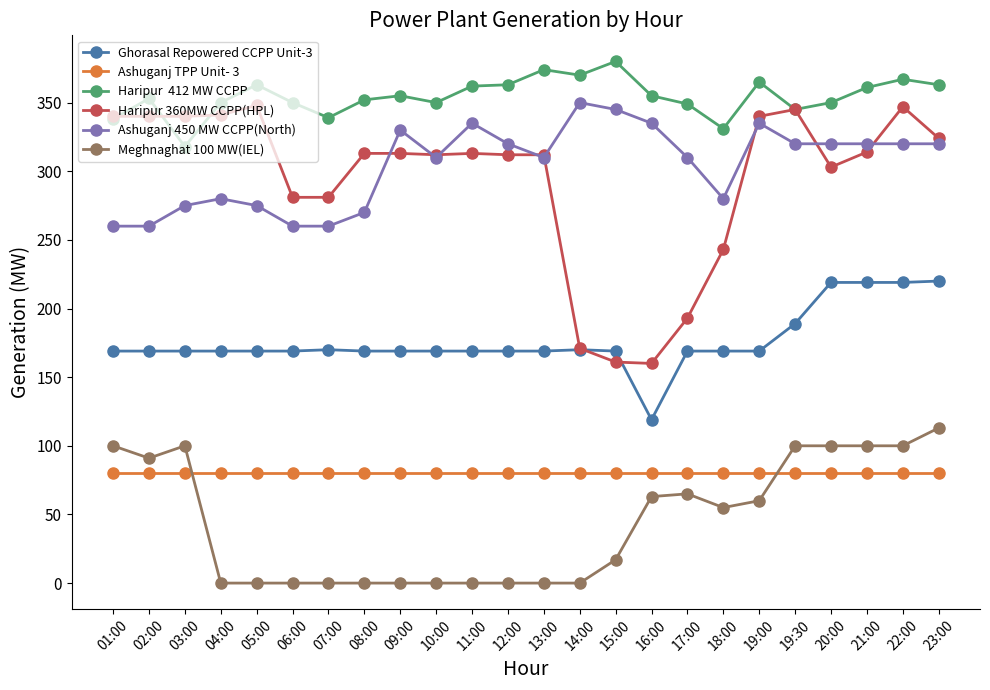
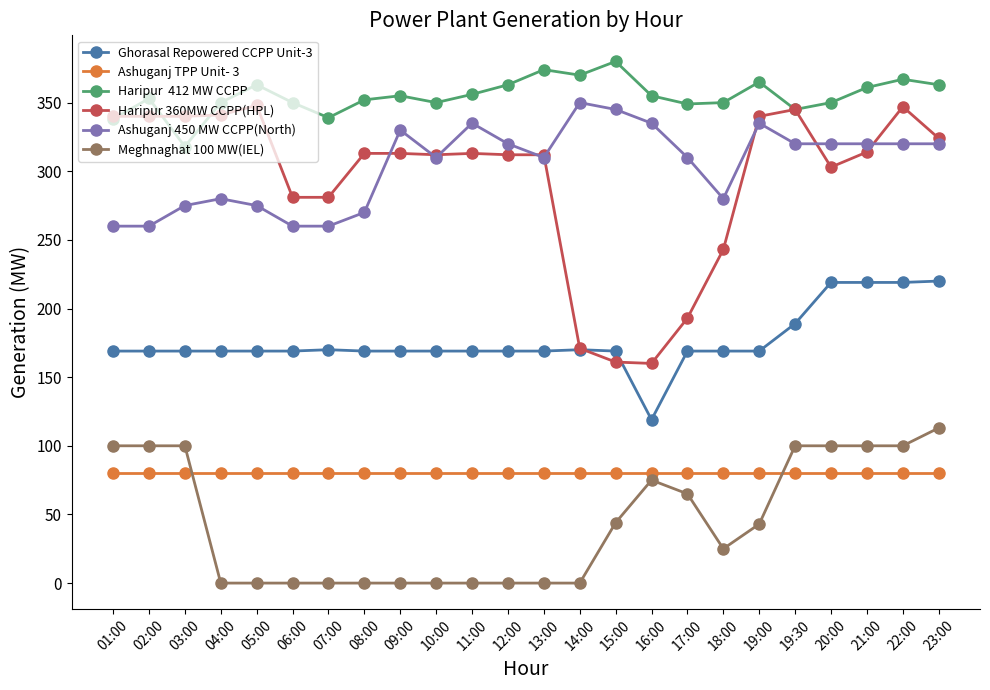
  {
    "Haripur 412 MW CCPP": {
      "07:00": 339,
      "08:00": 352,
      "09:00": 355,
      "10:00": 350,
-     "11:00": 362,
+     "11:00": 356,
      "12:00": 363,
      "13:00": 374,
      "14:00": 370,
      "15:00": 380,
      "16:00": 355,
      "17:00": 349,
-     "18:00": 331,
+     "18:00": 350,
      "19:00": 365,
      "20:00": 350,
      "21:00": 361,
      "22:00": 367,
      "23:00": 363
    },
    "Meghnaghat 100 MW(IEL)": {
      "01:00": 100,
-     "02:00": 91,
+     "02:00": 100,
      "03:00": 100,
      "04:00": 0,
      "05:00": 0,
      "06:00": 0,
      "07:00": 0,
      "08:00": 0,
      "09:00": 0,
      "10:00": 0,
      "11:00": 0,
      "12:00": 0,
      "13:00": 0,
      "14:00": 0,
-     "15:00": 17,
-     "16:00": 63,
+     "15:00": 44,
+     "16:00": 75,
      "17:00": 65,
-     "18:00": 55,
-     "19:00": 60,
+     "18:00": 25,
+     "19:00": 43,
      "19:30": 100,
      "20:00": 100,
      "21:00": 100,
      "22:00": 100,
      "23:00": 113
    }
  }
